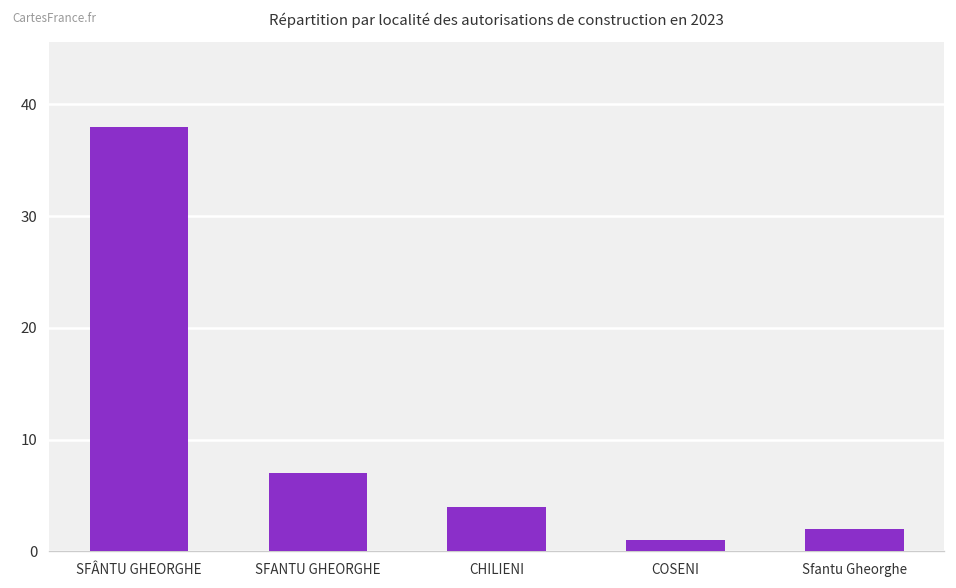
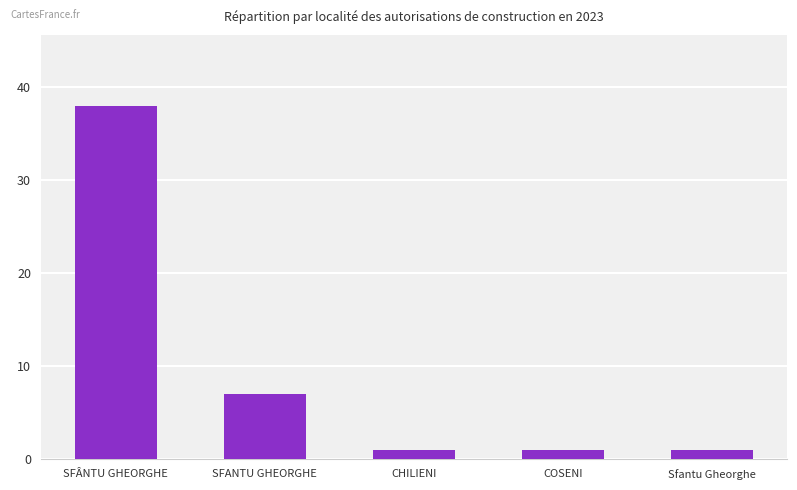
  {
    "SFÂNTU GHEORGHE": 38,
    "SFANTU GHEORGHE": 7,
-   "CHILIENI": 4,
+   "CHILIENI": 1,
    "COSENI": 1,
-   "Sfantu Gheorghe": 2
+   "Sfantu Gheorghe": 1
  }
